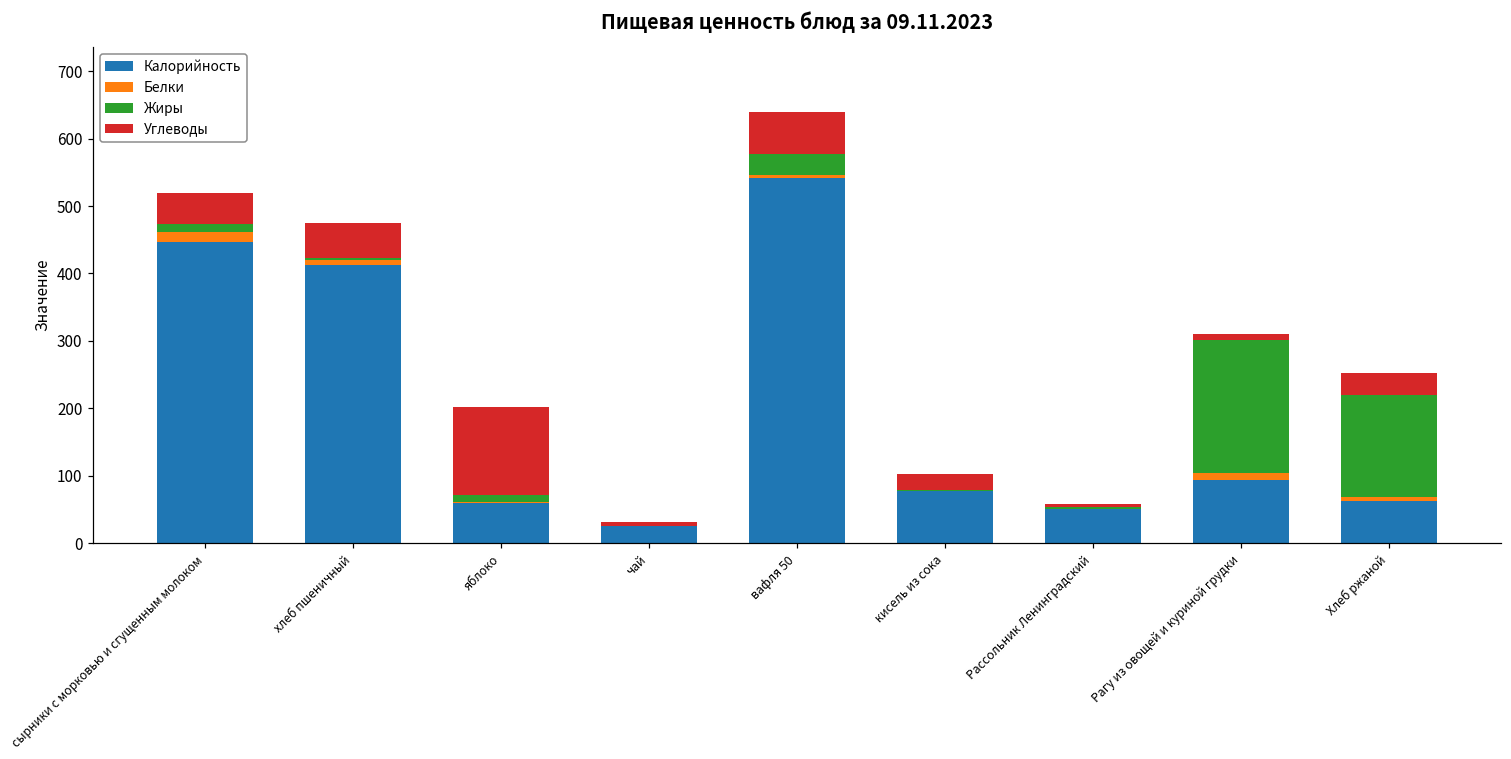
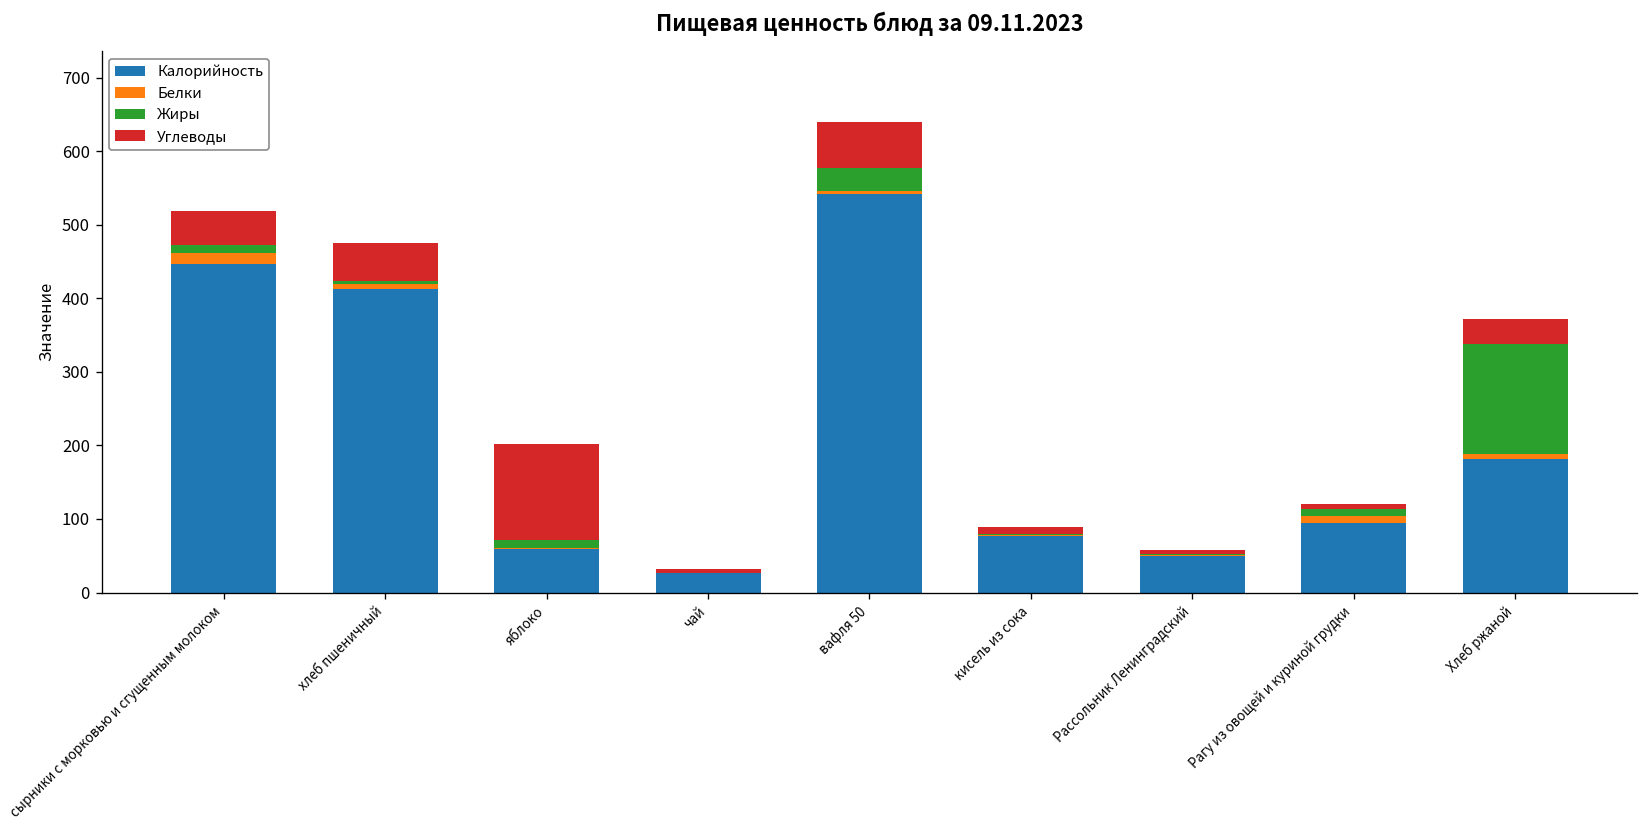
  {
    "Калорийность": {
      "сырники с морковью и сгущенным молоком": 450,
      "хлеб пшеничный": 410,
      "яблоко": 60,
      "чай": 30,
      "вафля 50": 540,
      "кисель из сока": 80,
      "Рассольник Ленинградский": 50,
      "Рагу из овощей и куриной грудки": 90,
-     "Хлеб ржаной": 60
+     "Хлеб ржаной": 180
    },
    "Белки": {
      "сырники с морковью и сгущенным молоком": 20,
      "хлеб пшеничный": 10,
      "чай": 0,
      "Рагу из овощей и куриной грудки": 10,
      "Хлеб ржаной": 10
    },
    "Жиры": {
      "сырники с морковью и сгущенным молоком": 10,
      "яблоко": 10,
      "чай": 0,
      "вафля 50": 30,
-     "Рагу из овощей и куриной грудки": 200,
+     "Рагу из овощей и куриной грудки": 10,
      "Хлеб ржаной": 150
    },
    "Углеводы": {
      "сырники с морковью и сгущенным молоком": 50,
      "хлеб пшеничный": 50,
      "яблоко": 130,
      "чай": 10,
      "вафля 50": 60,
-     "кисель из сока": 20,
+     "кисель из сока": 10,
      "Рассольник Ленинградский": 10,
      "Рагу из овощей и куриной грудки": 10,
      "Хлеб ржаной": 30
    }
  }
